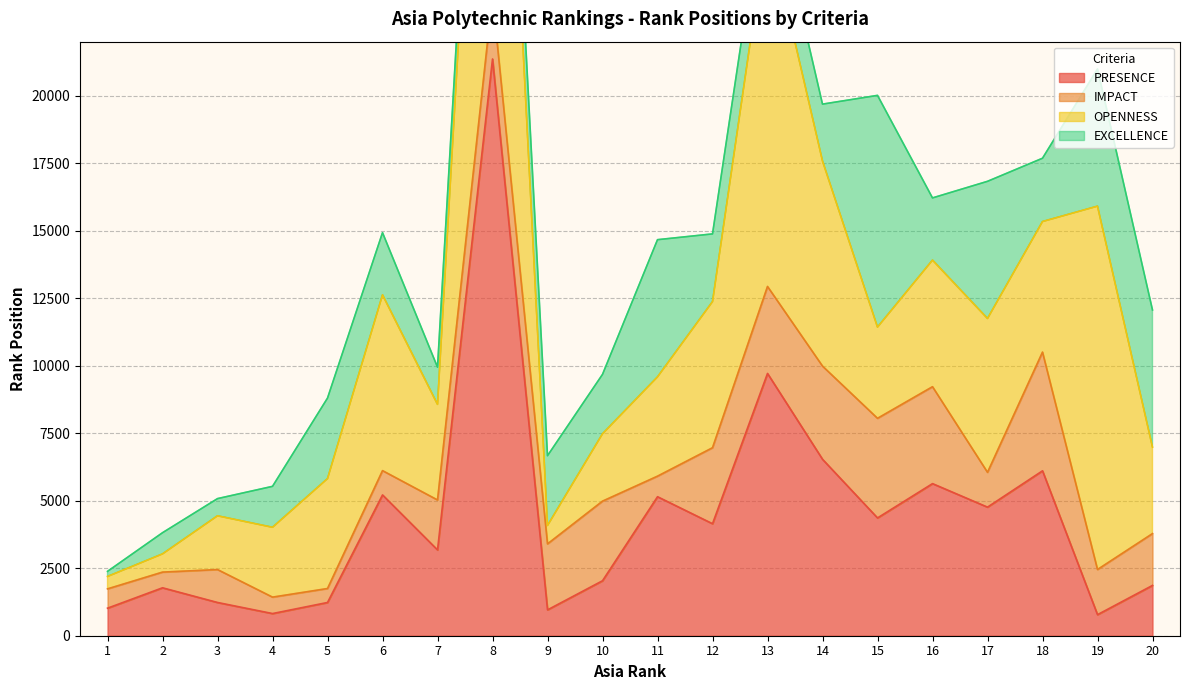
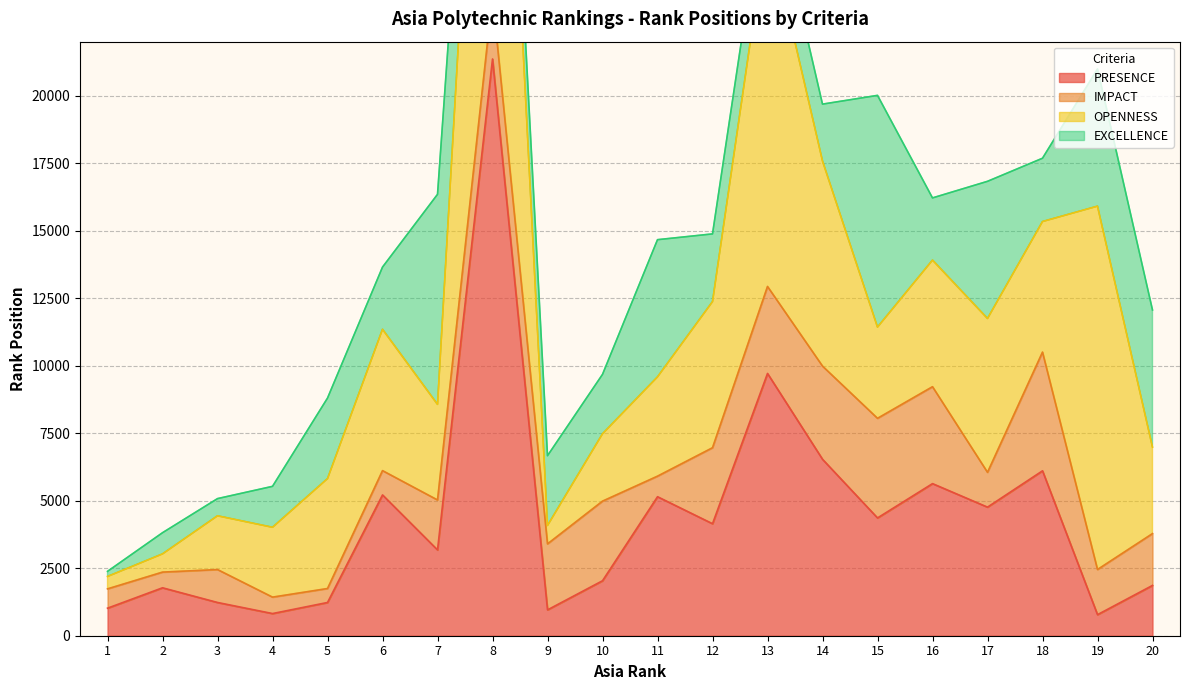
  {
    "OPENNESS": {
      "1": 500,
      "2": 700,
      "3": 2000,
      "4": 2600,
      "5": 4100,
-     "6": 6500,
+     "6": 5200,
      "7": 3500,
      "9": 700,
      "10": 2500,
      "11": 3700,
      "12": 5400,
      "14": 7600,
      "15": 3400,
      "16": 4700,
      "17": 5700,
      "18": 4800,
      "19": 13500,
      "20": 3200
    },
    "EXCELLENCE": {
      "1": 200,
      "2": 800,
      "3": 600,
      "4": 1500,
      "5": 3000,
      "6": 2300,
-     "7": 1400,
+     "7": 7800,
      "9": 2600,
      "10": 2200,
      "11": 5100,
      "12": 2500,
      "14": 2100,
      "15": 8600,
      "16": 2300,
      "17": 5100,
      "18": 2300,
      "20": 5100
    }
  }
